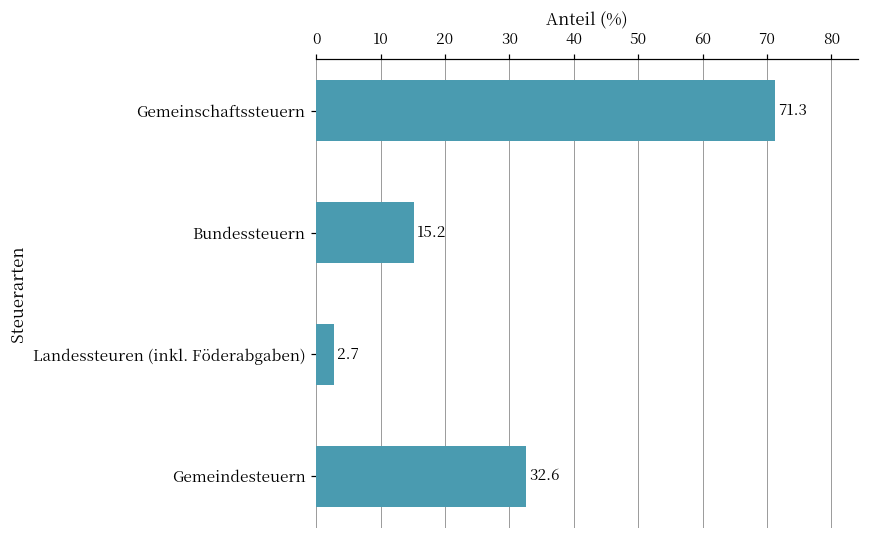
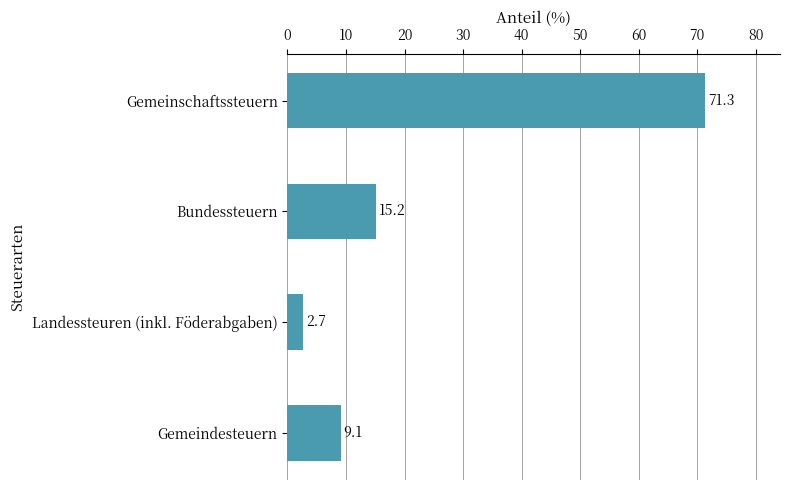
  {
    "Gemeinschaftssteuern": 71.3,
    "Bundessteuern": 15.2,
    "Landessteuren (inkl. Föderabgaben)": 2.7,
-   "Gemeindesteuern": 32.6
+   "Gemeindesteuern": 9.1
  }
